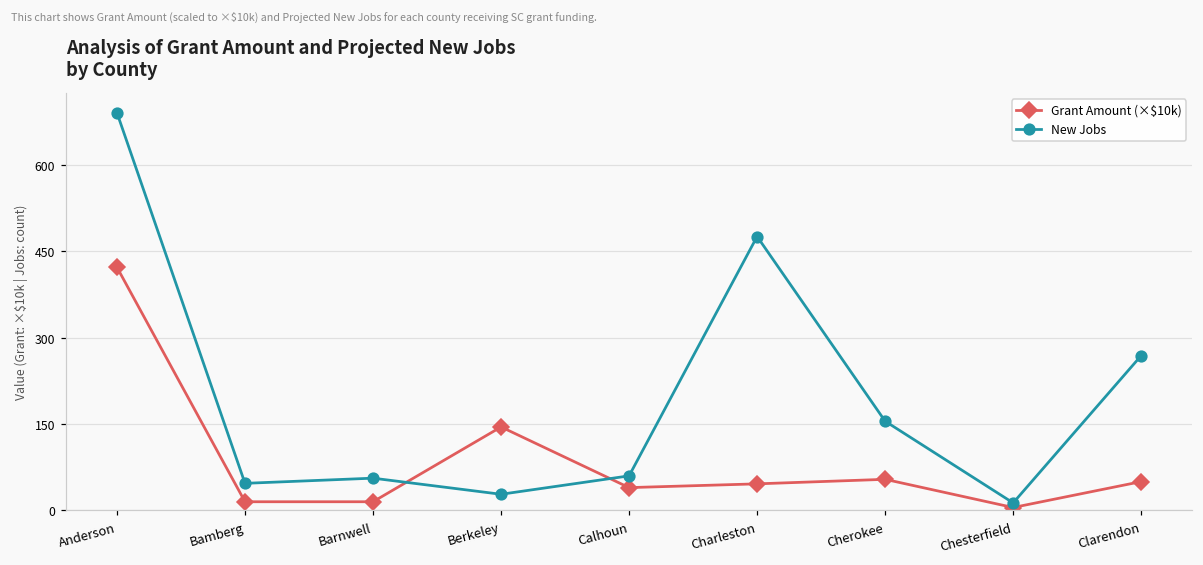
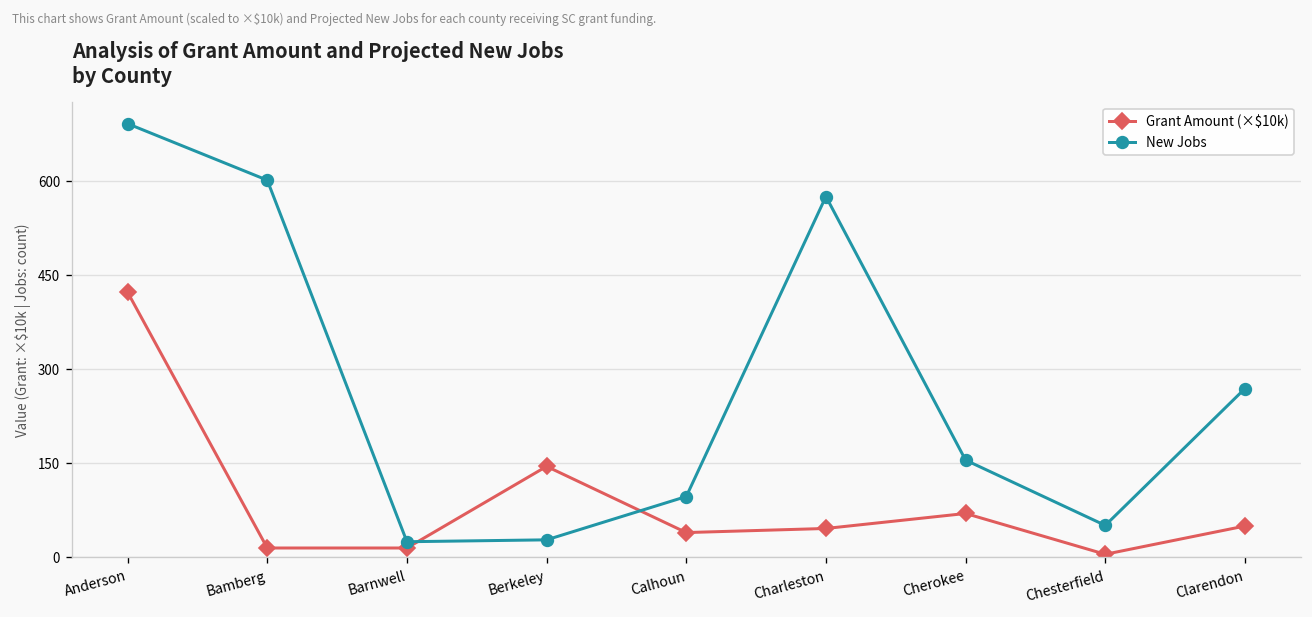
  {
    "Grant Amount (×$10k)": {
      "Anderson": 420,
      "Bamberg": 20,
      "Barnwell": 20,
      "Berkeley": 150,
      "Calhoun": 40,
      "Charleston": 50,
-     "Cherokee": 50,
+     "Cherokee": 70,
      "Chesterfield": 10,
      "Clarendon": 50
    },
    "New Jobs": {
      "Anderson": 690,
-     "Bamberg": 50,
-     "Barnwell": 60,
+     "Bamberg": 600,
+     "Barnwell": 30,
      "Berkeley": 30,
-     "Calhoun": 60,
-     "Charleston": 480,
+     "Calhoun": 100,
+     "Charleston": 580,
      "Cherokee": 160,
-     "Chesterfield": 10,
+     "Chesterfield": 50,
      "Clarendon": 270
    }
  }
